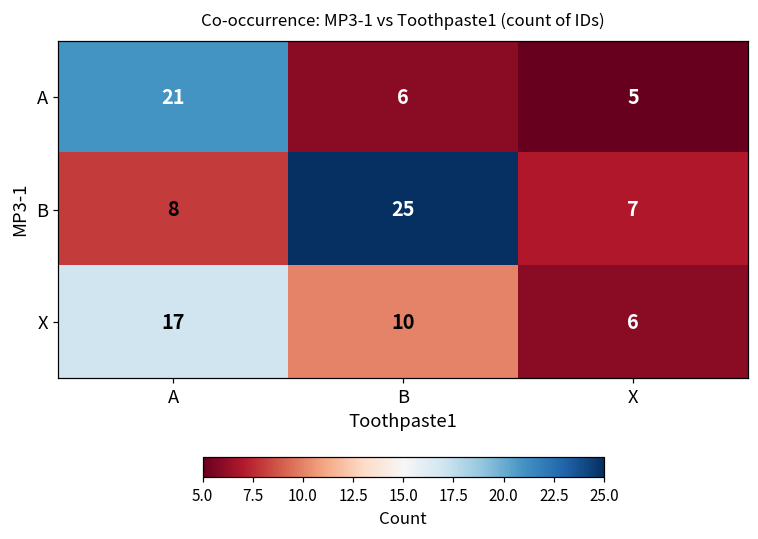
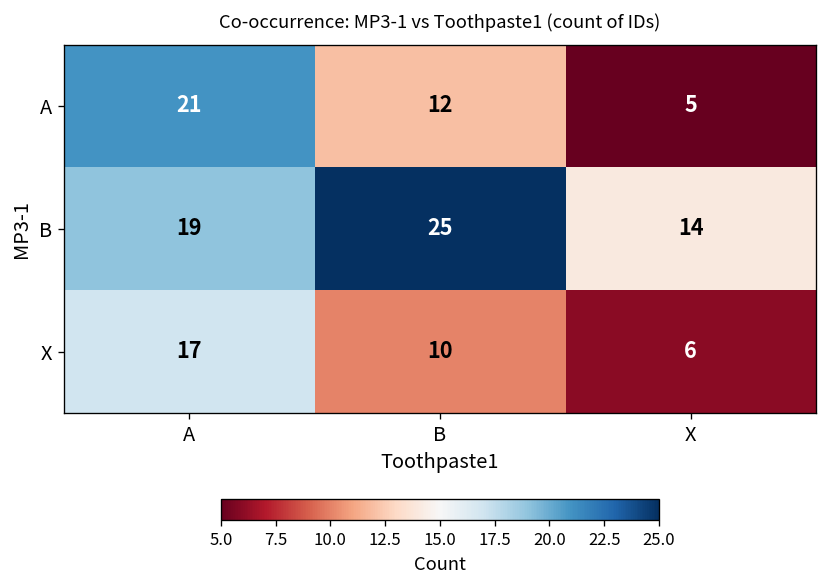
  {
    "A": {
      "A": 21,
-     "B": 6,
+     "B": 12,
      "X": 5
    },
    "B": {
-     "A": 8,
+     "A": 19,
      "B": 25,
-     "X": 7
+     "X": 14
    },
    "X": {
      "A": 17,
      "B": 10,
      "X": 6
    }
  }
